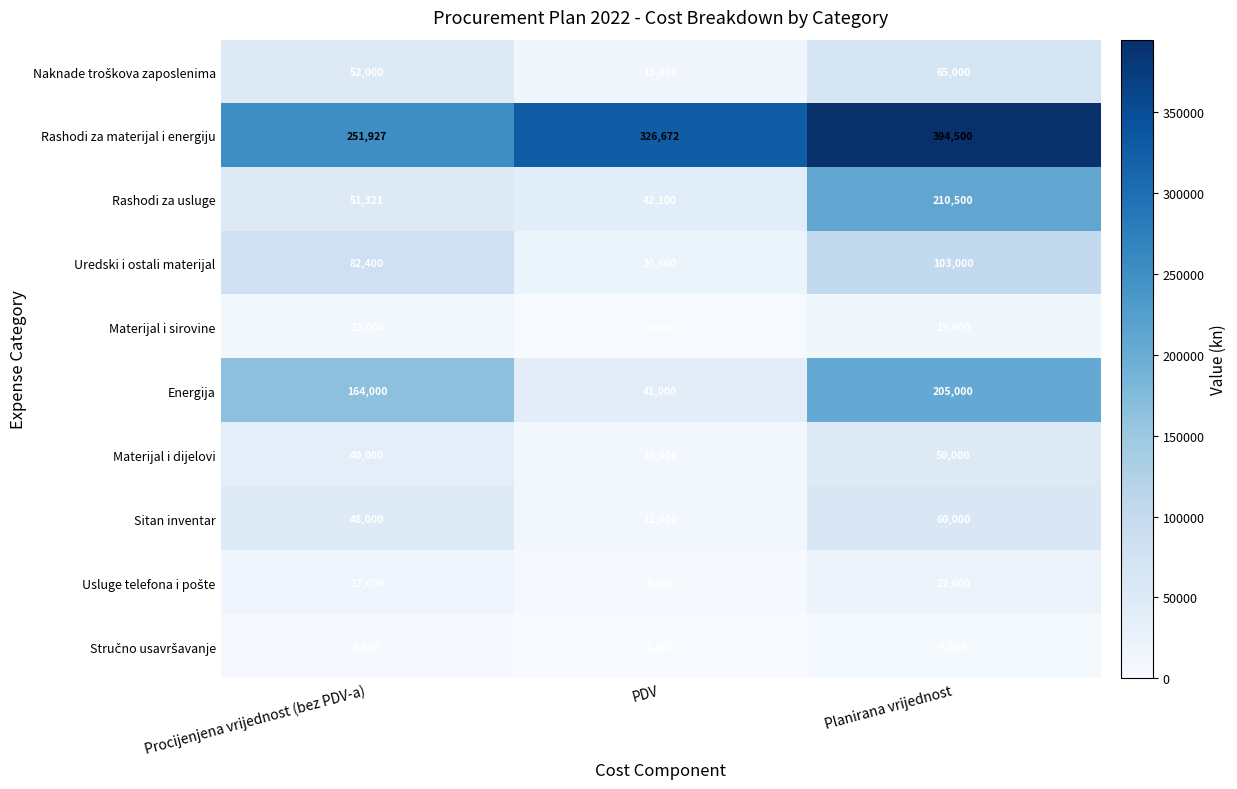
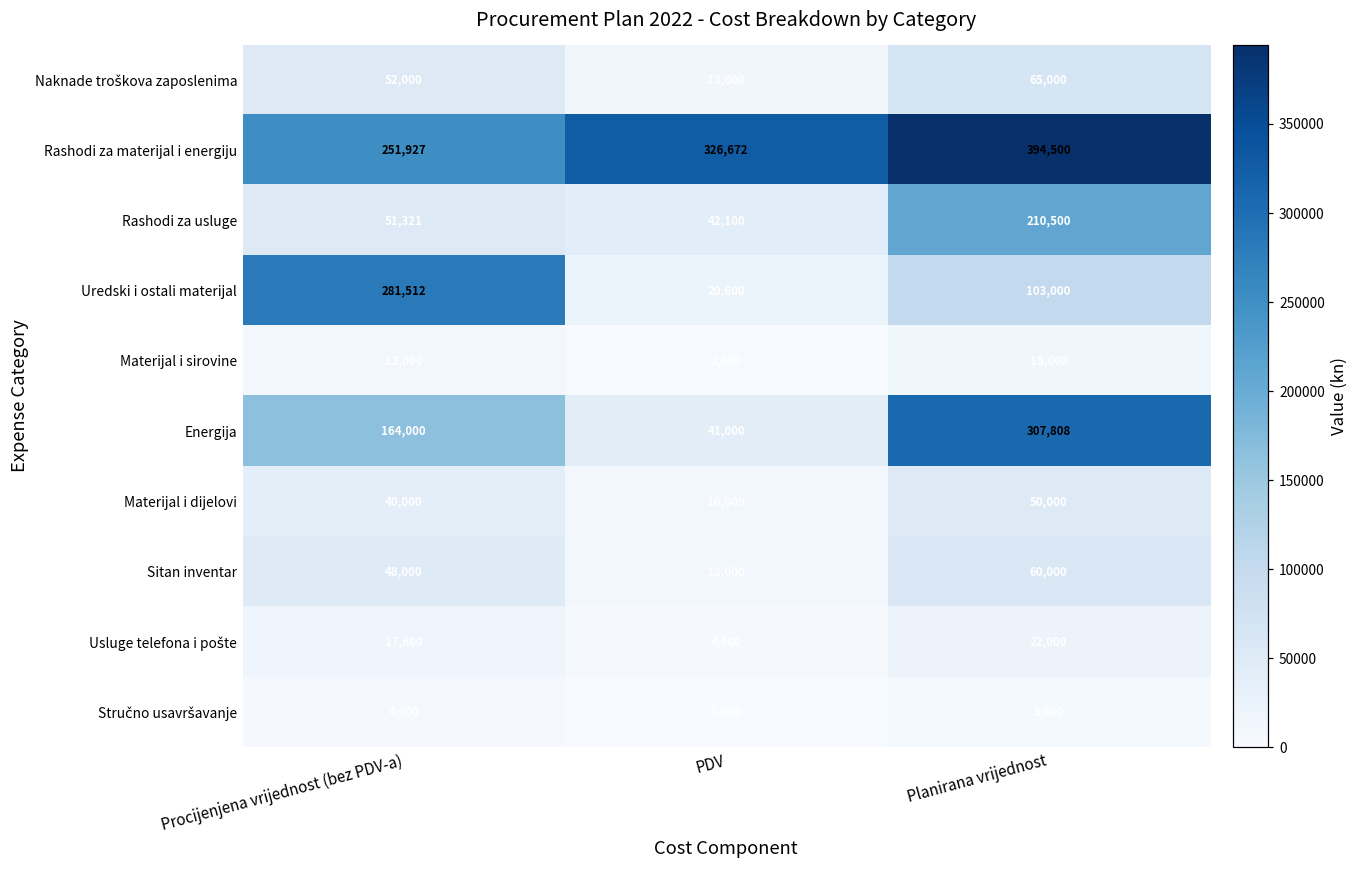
  {
    "Rashodi za materijal i energiju": {
      "Procijenjena vrijednost (bez PDV-a)": "251,927",
      "PDV": "326,672",
      "Planirana vrijednost": "394,500"
    },
    "Rashodi za usluge": {
      "Planirana vrijednost": "210,500"
    },
    "Uredski i ostali materijal": {
-     "Procijenjena vrijednost (bez PDV-a)": "82,400",
+     "Procijenjena vrijednost (bez PDV-a)": "281,512",
      "Planirana vrijednost": "103,000"
    },
    "Energija": {
      "Procijenjena vrijednost (bez PDV-a)": "164,000",
-     "Planirana vrijednost": "205,000"
+     "Planirana vrijednost": "307,808"
    }
  }
